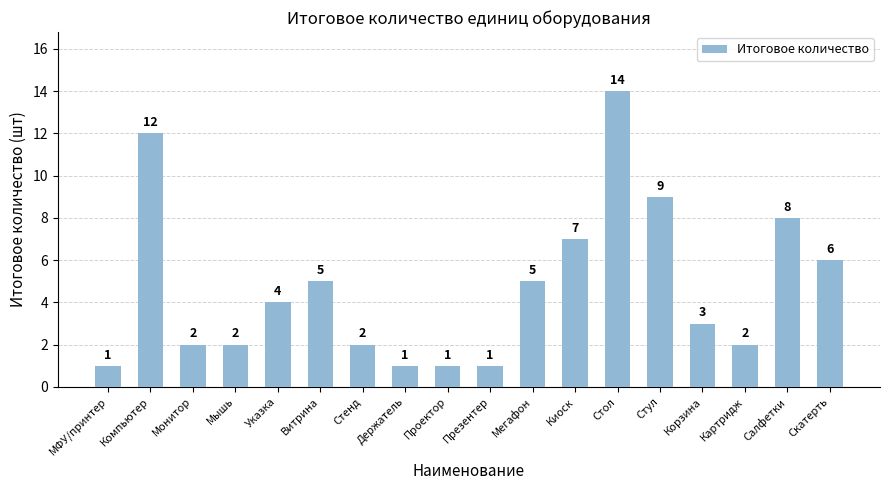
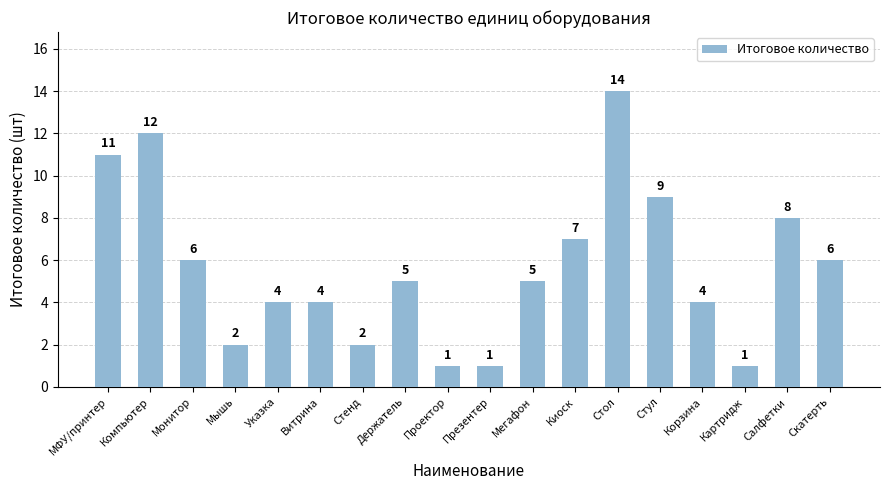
  {
-   "МФУ/принтер": 1,
+   "МФУ/принтер": 11,
    "Компьютер": 12,
-   "Монитор": 2,
+   "Монитор": 6,
    "Мышь": 2,
    "Указка": 4,
-   "Витрина": 5,
+   "Витрина": 4,
    "Стенд": 2,
-   "Держатель": 1,
+   "Держатель": 5,
    "Проектор": 1,
    "Презентер": 1,
    "Мегафон": 5,
    "Киоск": 7,
    "Стол": 14,
    "Стул": 9,
-   "Корзина": 3,
-   "Картридж": 2,
+   "Корзина": 4,
+   "Картридж": 1,
    "Салфетки": 8,
    "Скатерть": 6
  }
